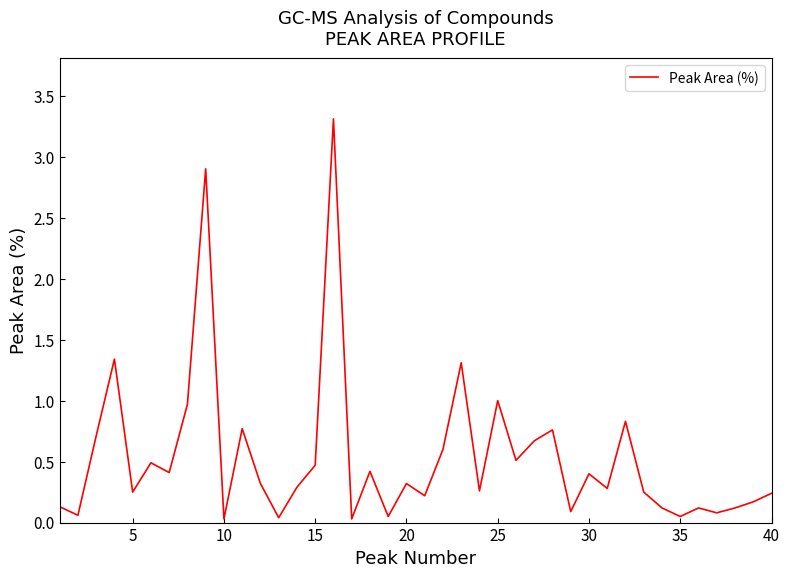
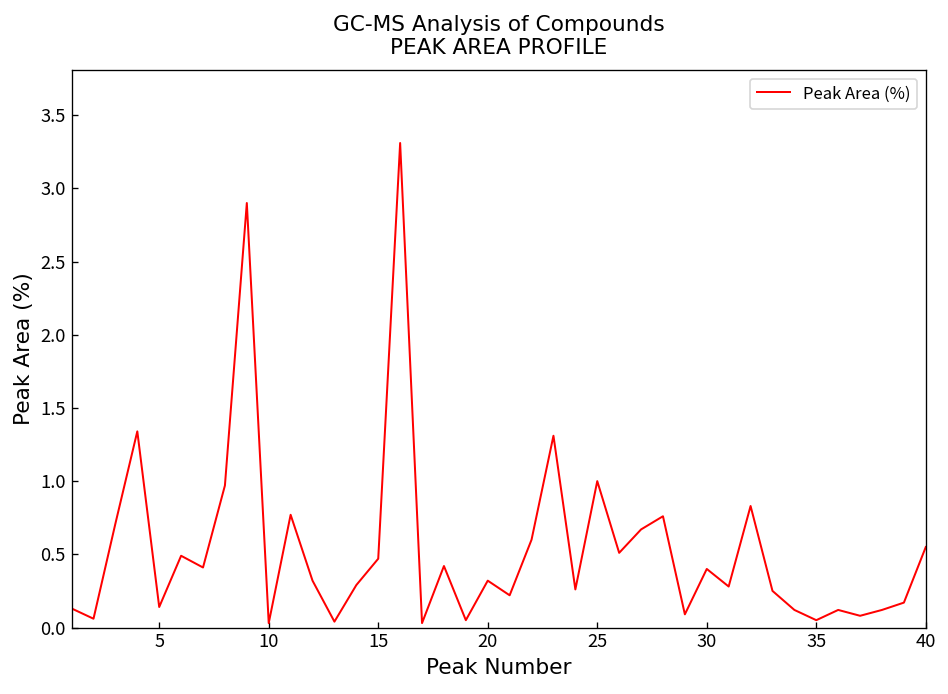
  {
-   "5": 0.25,
+   "5": 0.14,
    "10": 0.03,
    "15": 0.47,
    "20": 0.32,
    "25": 1.00,
    "30": 0.40,
    "35": 0.05,
-   "40": 0.24
+   "40": 0.55
  }
